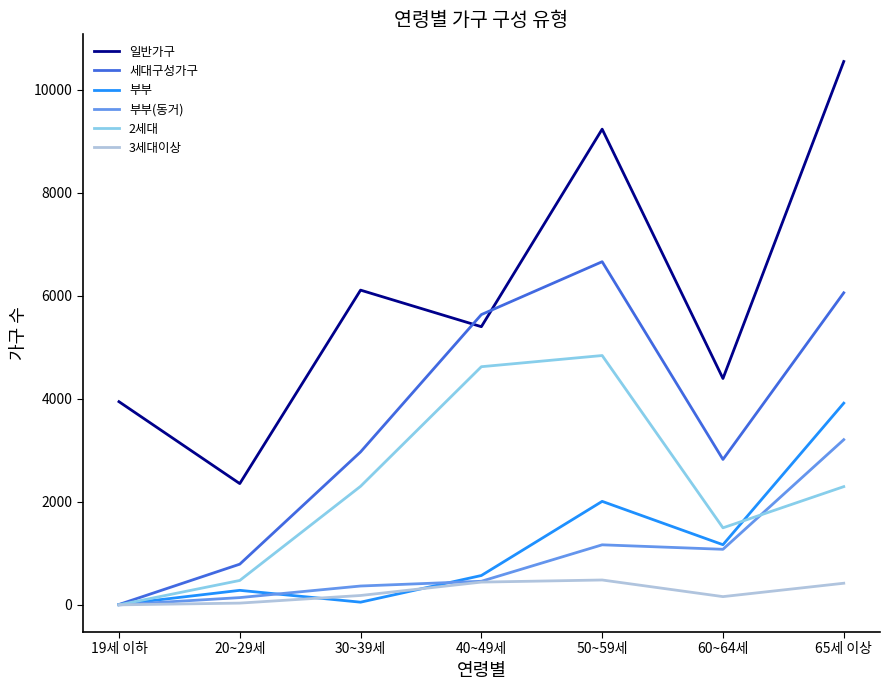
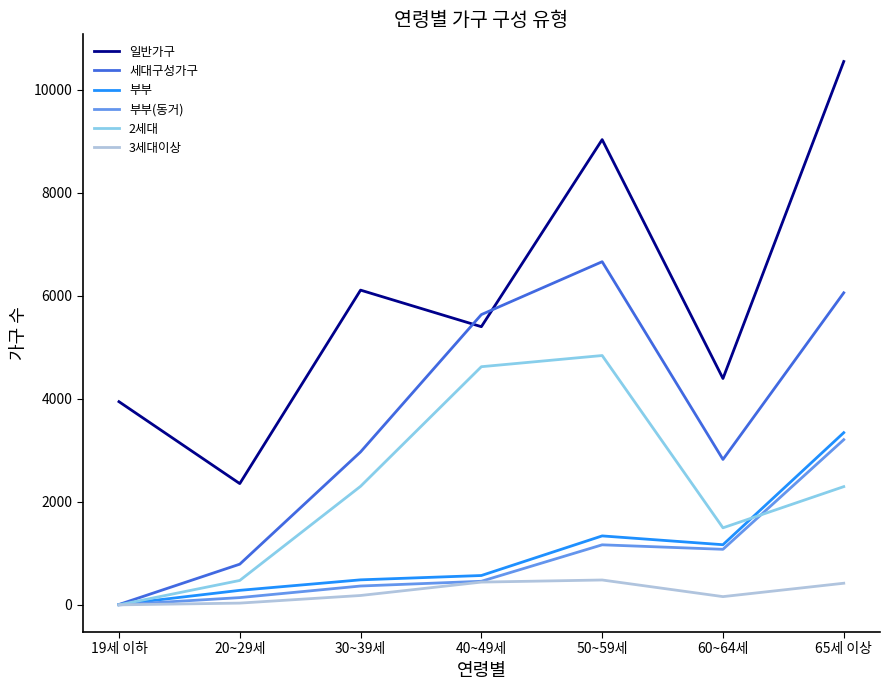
  {
    "일반가구": {
      "19세 이하": 3900,
      "20~29세": 2400,
      "30~39세": 6100,
      "40~49세": 5400,
-     "50~59세": 9200,
+     "50~59세": 9000,
      "60~64세": 4400,
      "65세 이상": 10600
    },
    "부부": {
      "20~29세": 300,
-     "30~39세": 100,
+     "30~39세": 500,
      "40~49세": 600,
-     "50~59세": 2000,
+     "50~59세": 1300,
      "60~64세": 1200,
-     "65세 이상": 3900
+     "65세 이상": 3300
    }
  }
